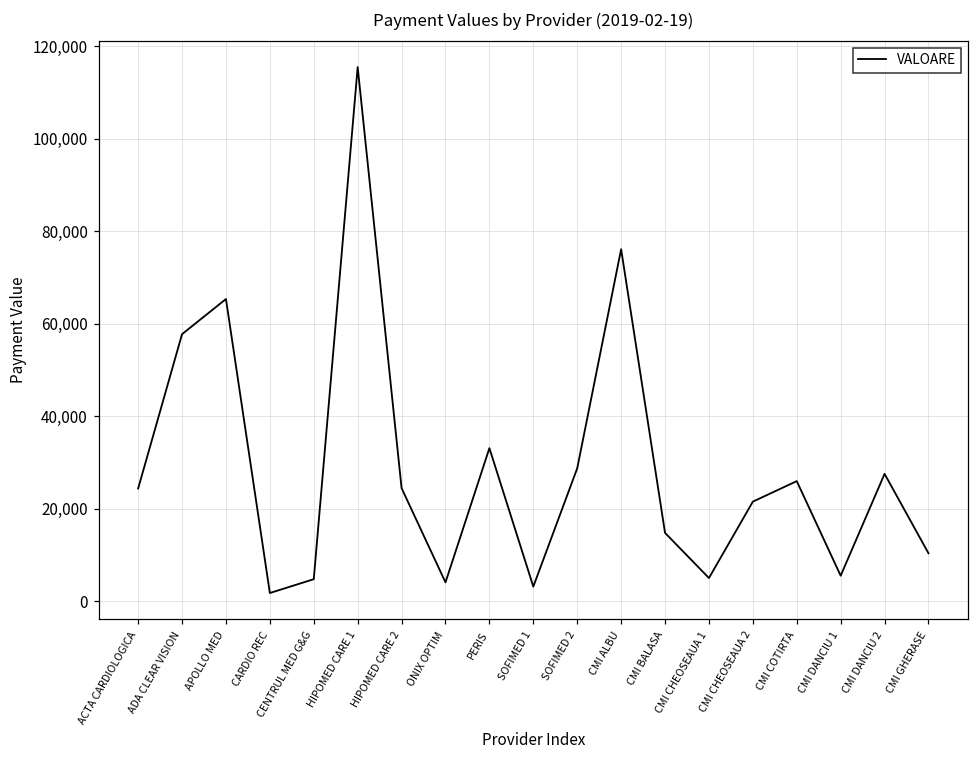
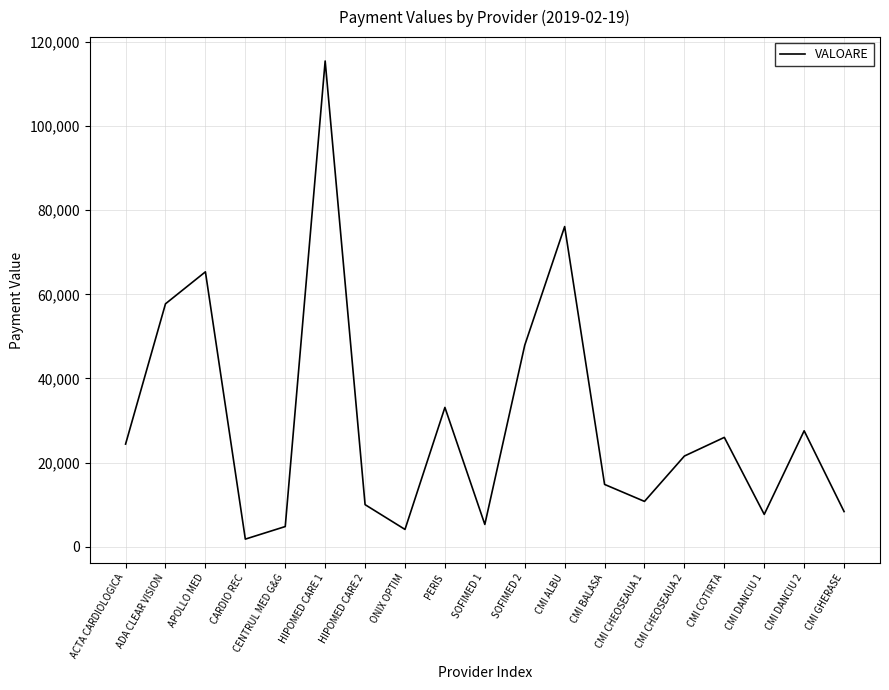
  {
    "ACTA CARDIOLOGICA": "24,000",
    "ADA CLEAR VISION": "58,000",
    "APOLLO MED": "65,000",
    "CARDIO REC": "2,000",
    "CENTRUL MED G&G": "5,000",
    "HIPOMED CARE 1": "115,000",
-   "HIPOMED CARE 2": "24,000",
+   "HIPOMED CARE 2": "10,000",
    "ONIX OPTIM": "4,000",
    "PERIS": "33,000",
-   "SOFIMED 1": "3,000",
-   "SOFIMED 2": "29,000",
+   "SOFIMED 1": "5,000",
+   "SOFIMED 2": "48,000",
    "CMI ALBU": "76,000",
    "CMI BALASA": "15,000",
-   "CMI CHEOSEAUA 1": "5,000",
+   "CMI CHEOSEAUA 1": "11,000",
    "CMI CHEOSEAUA 2": "22,000",
    "CMI COTIRTA": "26,000",
-   "CMI DANCIU 1": "6,000",
+   "CMI DANCIU 1": "8,000",
    "CMI DANCIU 2": "28,000",
-   "CMI GHERASE": "10,000"
+   "CMI GHERASE": "8,000"
  }
